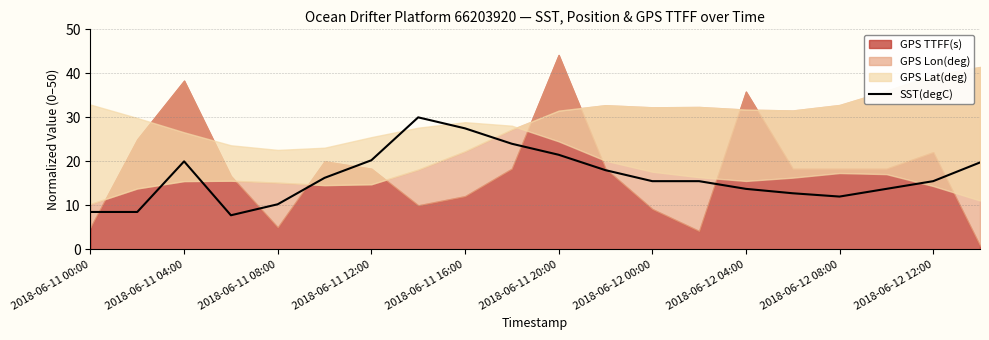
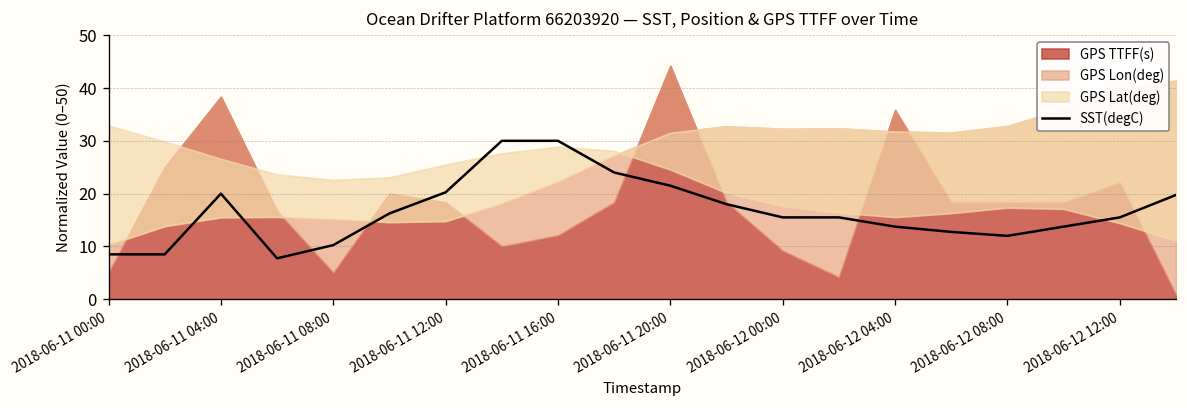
  {
    "SST(degC)": {
      "2018-06-11 00:00": 8,
      "2018-06-11 04:00": 20,
      "2018-06-11 08:00": 10,
      "2018-06-11 12:00": 20,
-     "2018-06-11 16:00": 28,
+     "2018-06-11 16:00": 30,
      "2018-06-11 20:00": 21,
      "2018-06-12 00:00": 16,
      "2018-06-12 04:00": 14,
      "2018-06-12 08:00": 12,
      "2018-06-12 12:00": 16
    },
    "GPS TTFF(s)": {
      "2018-06-11 00:00": 5,
      "2018-06-11 08:00": 5,
      "2018-06-11 16:00": 12,
      "2018-06-12 00:00": 9,
      "2018-06-12 08:00": 18,
      "2018-06-12 12:00": 22
    },
    "GPS Lon(deg)": {
      "2018-06-11 00:00": 5,
      "2018-06-11 08:00": 10,
      "2018-06-11 16:00": 10
    },
    "GPS Lat(deg)": {
      "2018-06-11 00:00": 23,
      "2018-06-11 08:00": 7,
      "2018-06-11 16:00": 7
    }
  }
